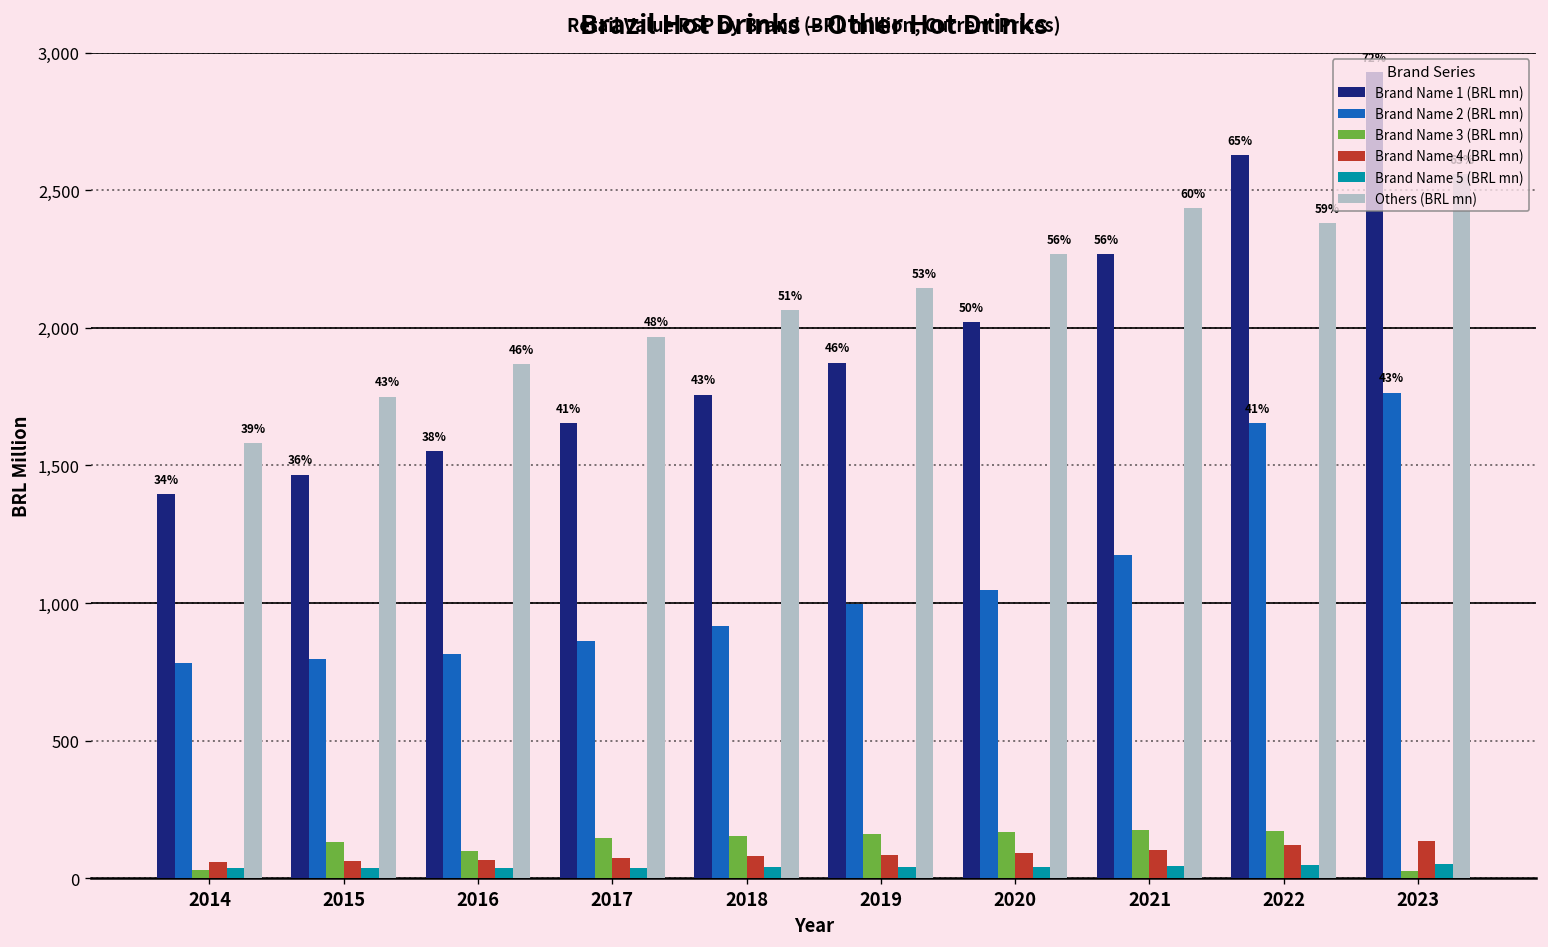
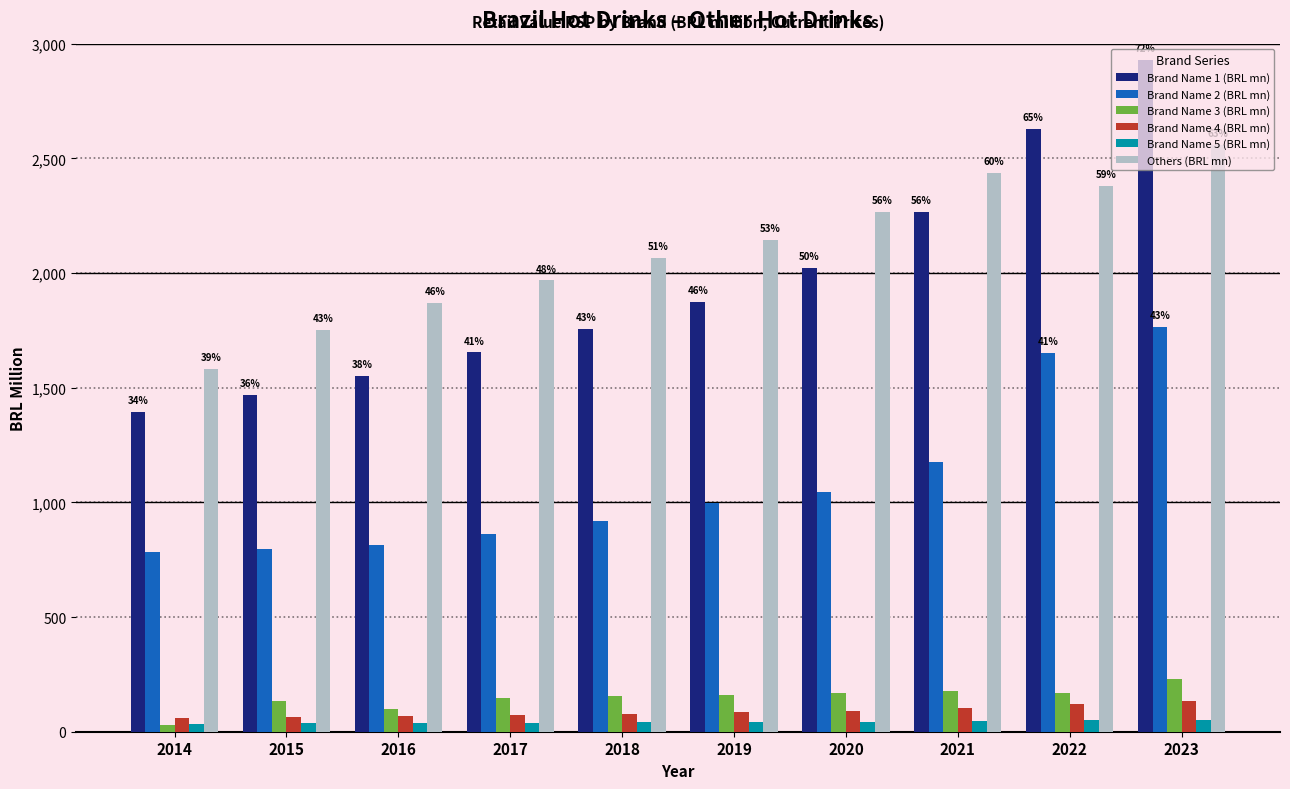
  {
    "Brand Name 3 (BRL mn)": {
      "2014": 30,
      "2015": 130,
      "2016": 100,
      "2017": 150,
      "2018": 150,
      "2019": 160,
      "2020": 170,
      "2021": 180,
      "2022": 170,
-     "2023": 30
+     "2023": 230
    },
    "Brand Name 4 (BRL mn)": {
      "2014": 60,
      "2015": 60,
      "2016": 70,
      "2017": 70,
      "2018": 80,
      "2019": 90,
      "2020": 90,
      "2021": 100,
      "2022": 120,
      "2023": 140
    }
  }
